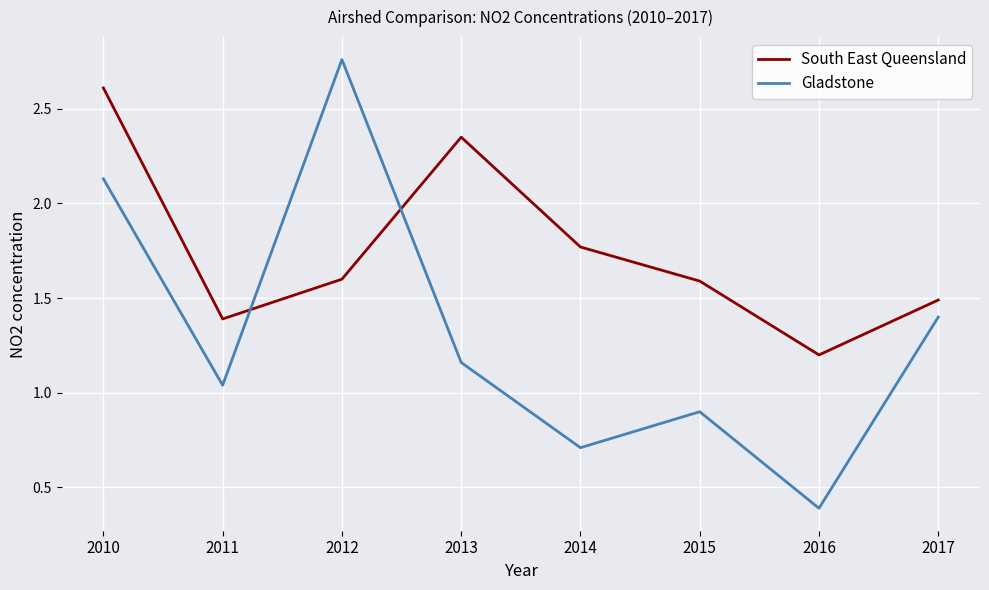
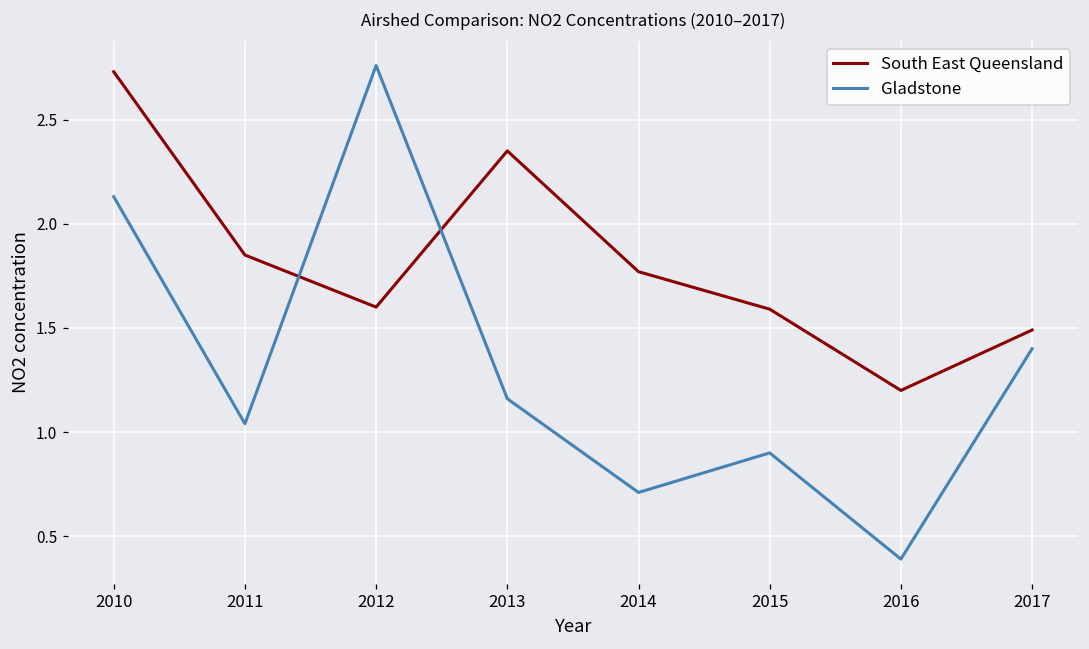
  {
    "South East Queensland": {
-     "2010": 2.61,
-     "2011": 1.39,
+     "2010": 2.73,
+     "2011": 1.85,
      "2012": 1.60,
      "2013": 2.35,
      "2014": 1.77,
      "2015": 1.59,
      "2016": 1.20,
      "2017": 1.49
    },
    "Gladstone": {
      "2010": 2.13,
      "2011": 1.04,
      "2012": 2.76,
      "2013": 1.16,
      "2014": 0.71,
      "2015": 0.90,
      "2016": 0.39,
      "2017": 1.40
    }
  }
